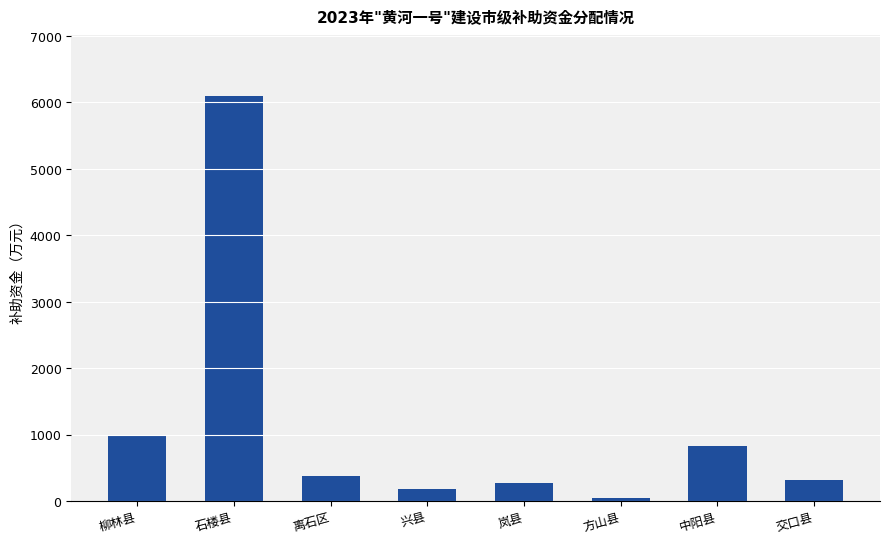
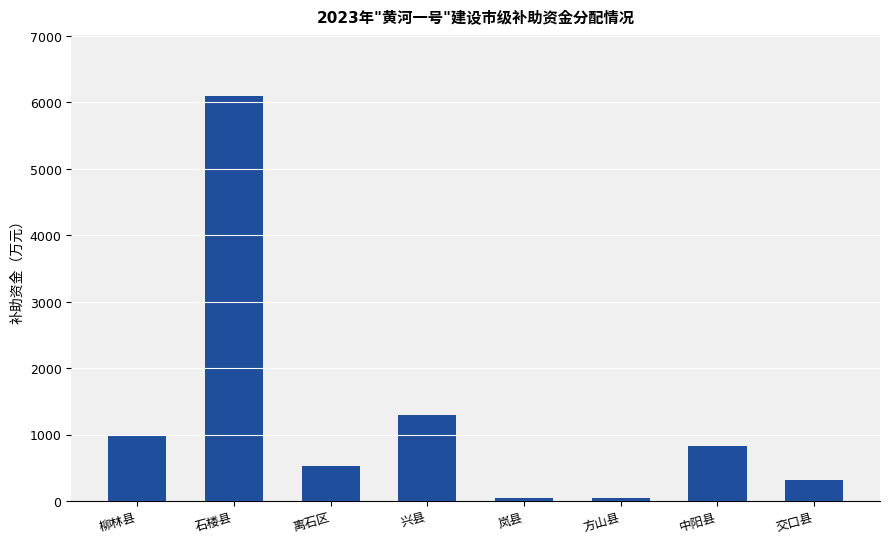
  {
    "柳林县": 1000,
    "石楼县": 6100,
-   "离石区": 400,
-   "兴县": 200,
-   "岚县": 300,
+   "离石区": 500,
+   "兴县": 1300,
+   "岚县": 100,
    "方山县": 0,
    "中阳县": 800,
    "交口县": 300
  }
